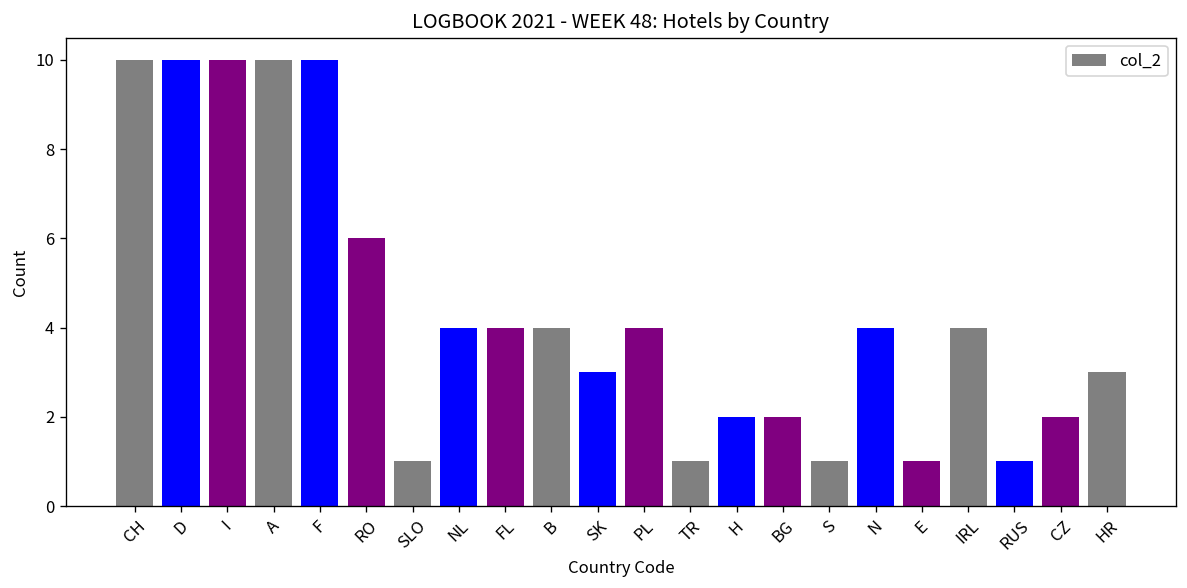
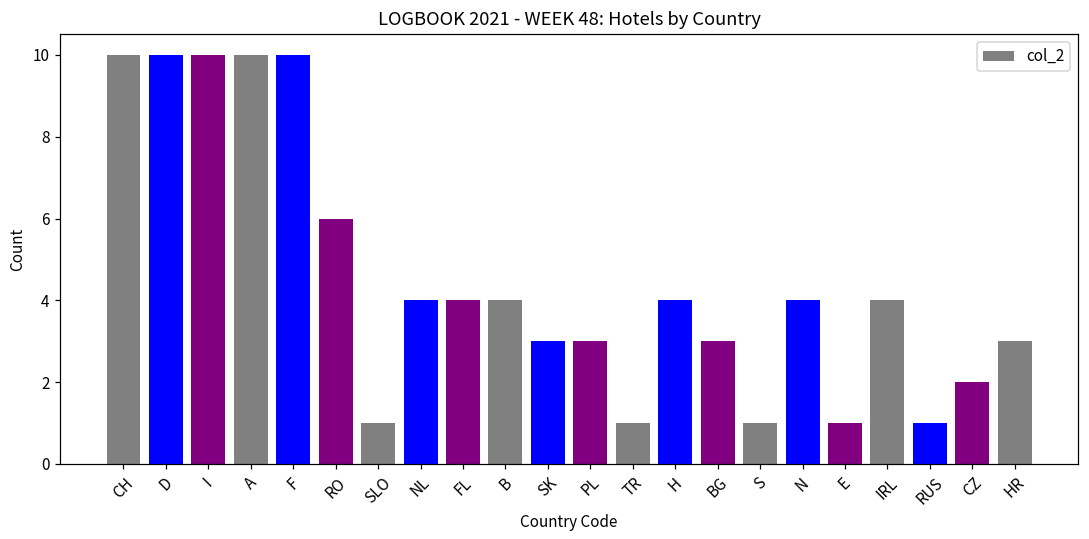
  {
    "CH": 10,
    "D": 10,
    "I": 10,
    "A": 10,
    "F": 10,
    "RO": 6,
    "SLO": 1,
    "NL": 4,
    "FL": 4,
    "B": 4,
    "SK": 3,
-   "PL": 4,
+   "PL": 3,
    "TR": 1,
-   "H": 2,
-   "BG": 2,
+   "H": 4,
+   "BG": 3,
    "S": 1,
    "N": 4,
    "E": 1,
    "IRL": 4,
    "RUS": 1,
    "CZ": 2,
    "HR": 3
  }
